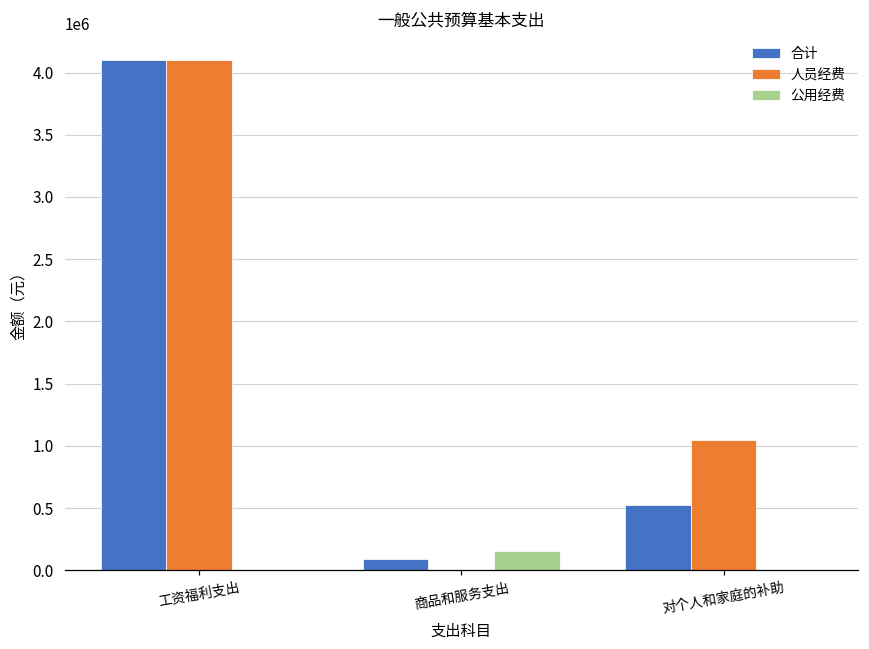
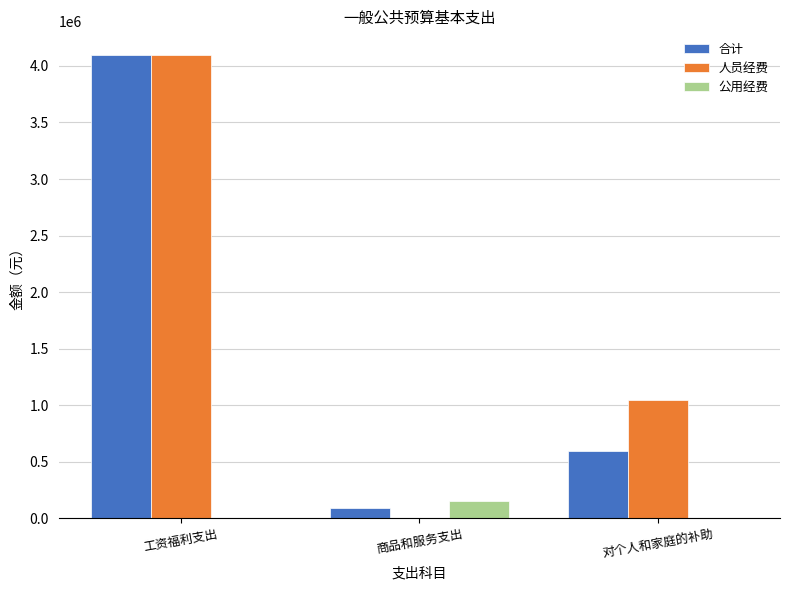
  {
    "合计": {
      "工资福利支出": 4100000,
      "商品和服务支出": 90000,
-     "对个人和家庭的补助": 520000
+     "对个人和家庭的补助": 600000
    },
    "人员经费": {
      "工资福利支出": 4100000,
      "商品和服务支出": 0,
      "对个人和家庭的补助": 1050000
    },
    "公用经费": {
      "工资福利支出": 0,
      "商品和服务支出": 150000,
      "对个人和家庭的补助": 0
    }
  }
